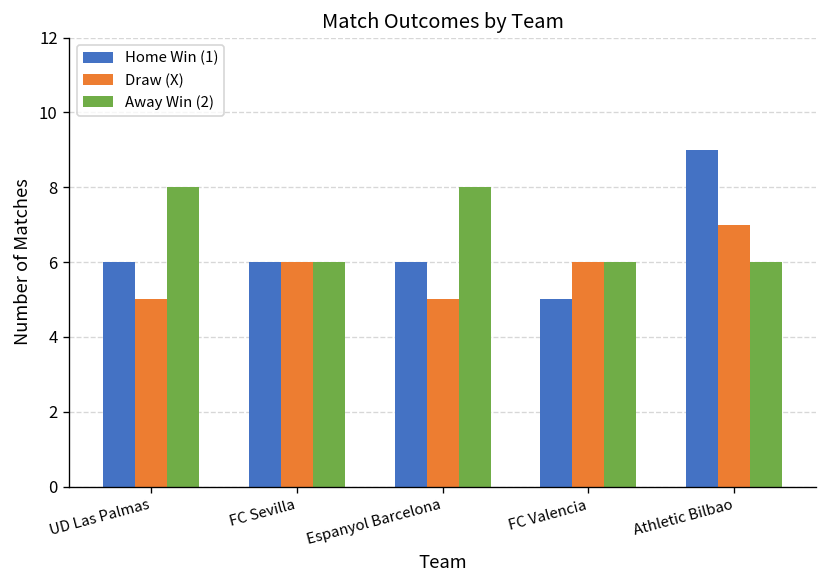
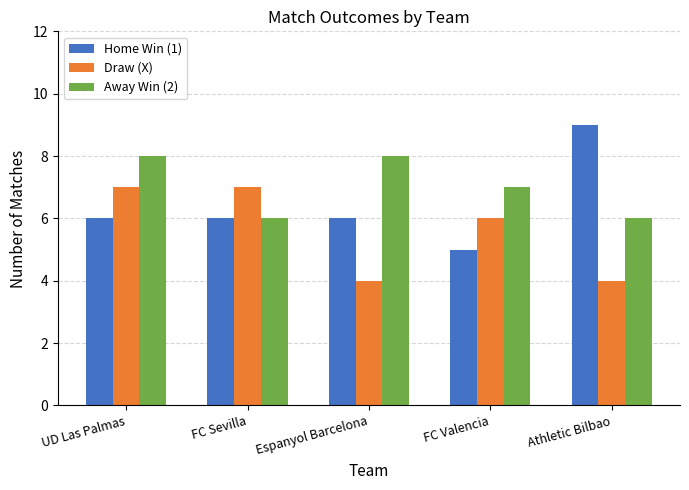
  {
    "Home Win (1)": {
      "UD Las Palmas": 6,
      "FC Sevilla": 6,
      "Espanyol Barcelona": 6,
      "FC Valencia": 5,
      "Athletic Bilbao": 9
    },
    "Draw (X)": {
-     "UD Las Palmas": 5,
-     "FC Sevilla": 6,
-     "Espanyol Barcelona": 5,
+     "UD Las Palmas": 7,
+     "FC Sevilla": 7,
+     "Espanyol Barcelona": 4,
      "FC Valencia": 6,
-     "Athletic Bilbao": 7
+     "Athletic Bilbao": 4
    },
    "Away Win (2)": {
      "UD Las Palmas": 8,
      "FC Sevilla": 6,
      "Espanyol Barcelona": 8,
-     "FC Valencia": 6,
+     "FC Valencia": 7,
      "Athletic Bilbao": 6
    }
  }
